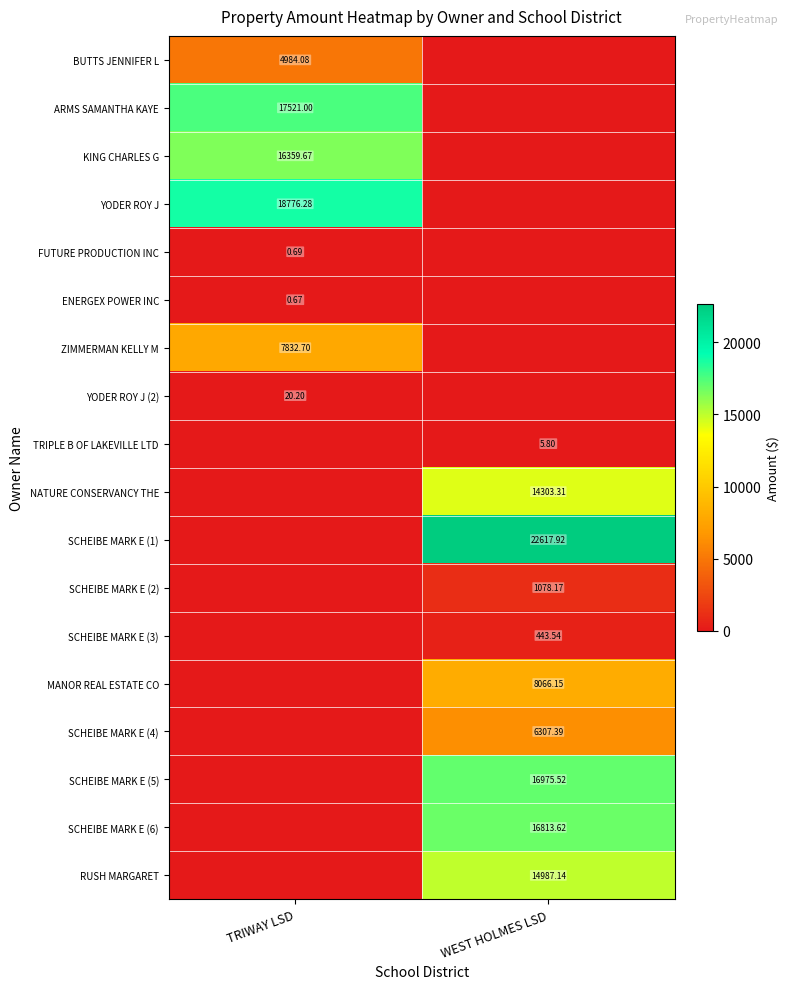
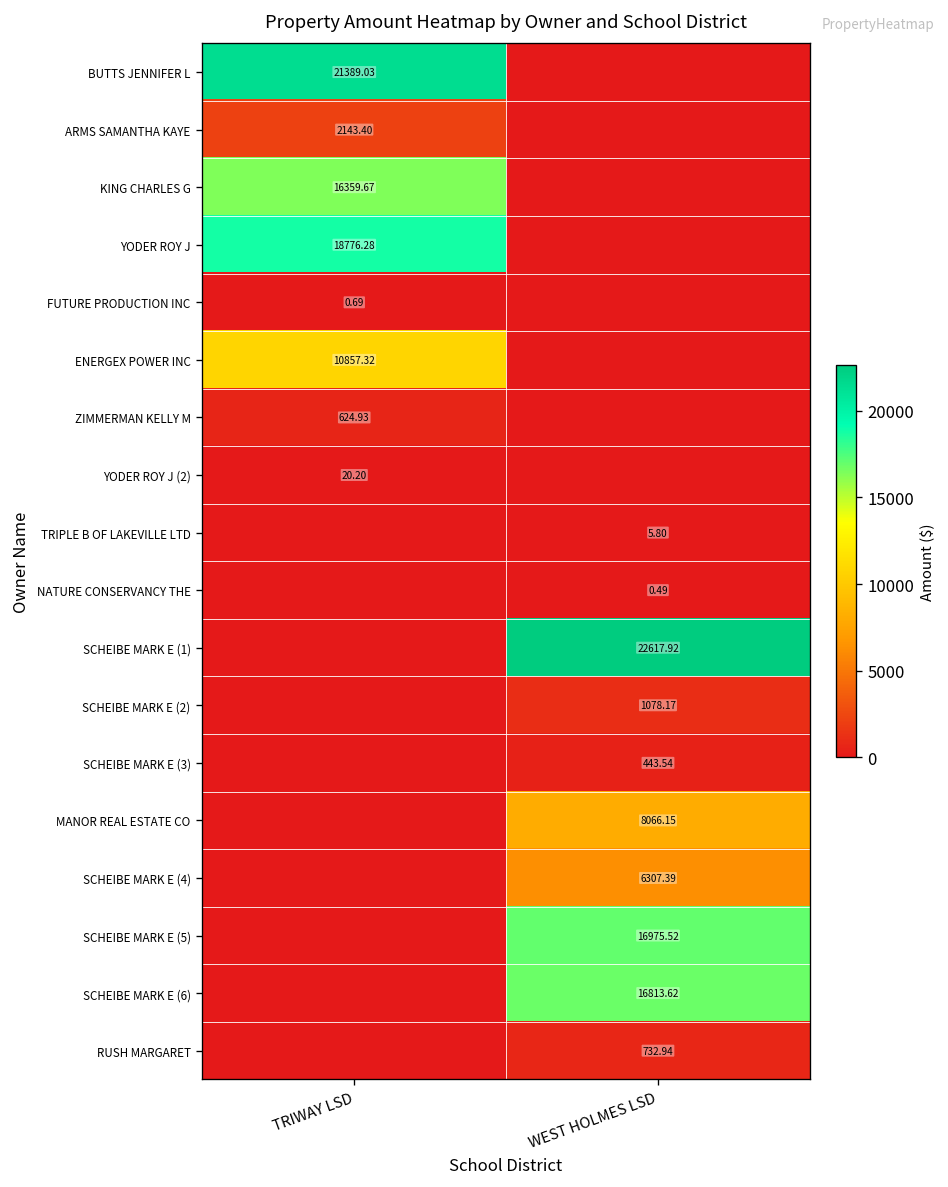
  {
    "BUTTS JENNIFER L": {
-     "TRIWAY LSD": 4984.08
+     "TRIWAY LSD": 21389.03
    },
    "ARMS SAMANTHA KAYE": {
-     "TRIWAY LSD": 17521.00
+     "TRIWAY LSD": 2143.40
    },
    "ENERGEX POWER INC": {
-     "TRIWAY LSD": 0.67
+     "TRIWAY LSD": 10857.32
    },
    "ZIMMERMAN KELLY M": {
-     "TRIWAY LSD": 7832.70
+     "TRIWAY LSD": 624.93
    },
    "NATURE CONSERVANCY THE": {
-     "WEST HOLMES LSD": 14303.31
+     "WEST HOLMES LSD": 0.49
    },
    "RUSH MARGARET": {
-     "WEST HOLMES LSD": 14987.14
+     "WEST HOLMES LSD": 732.94
    }
  }
